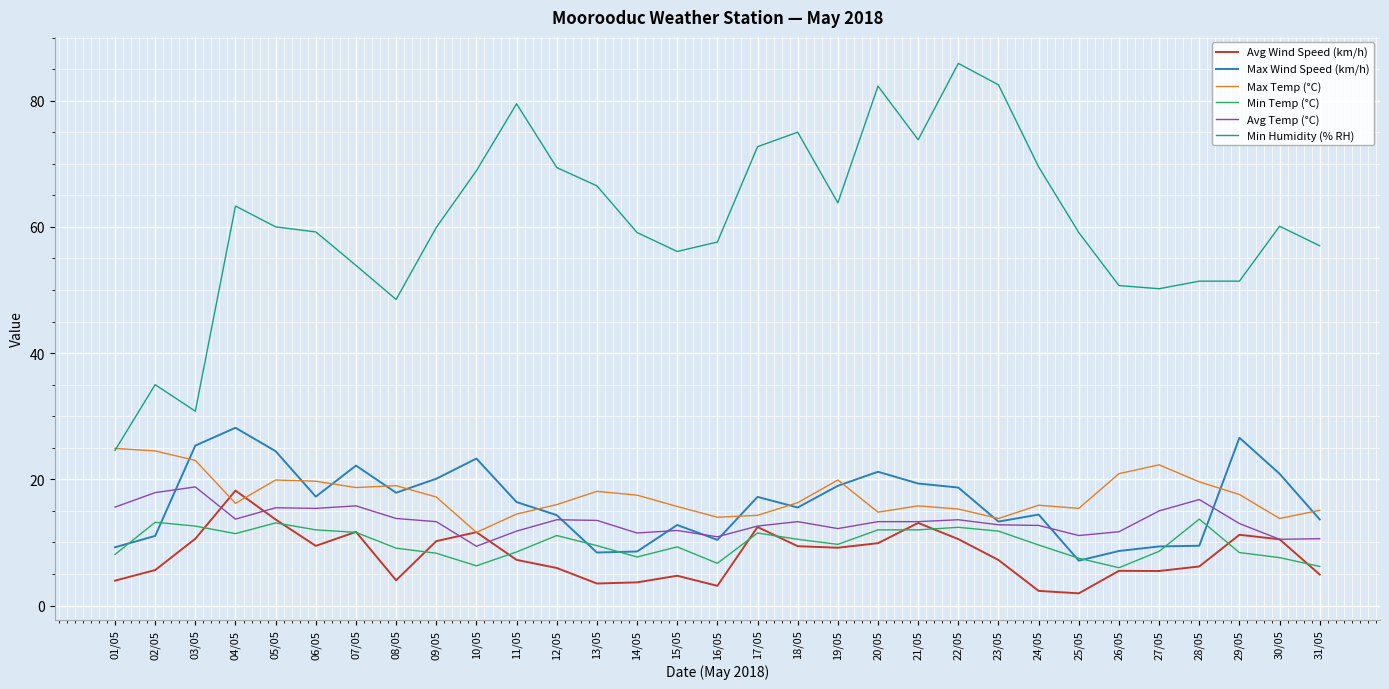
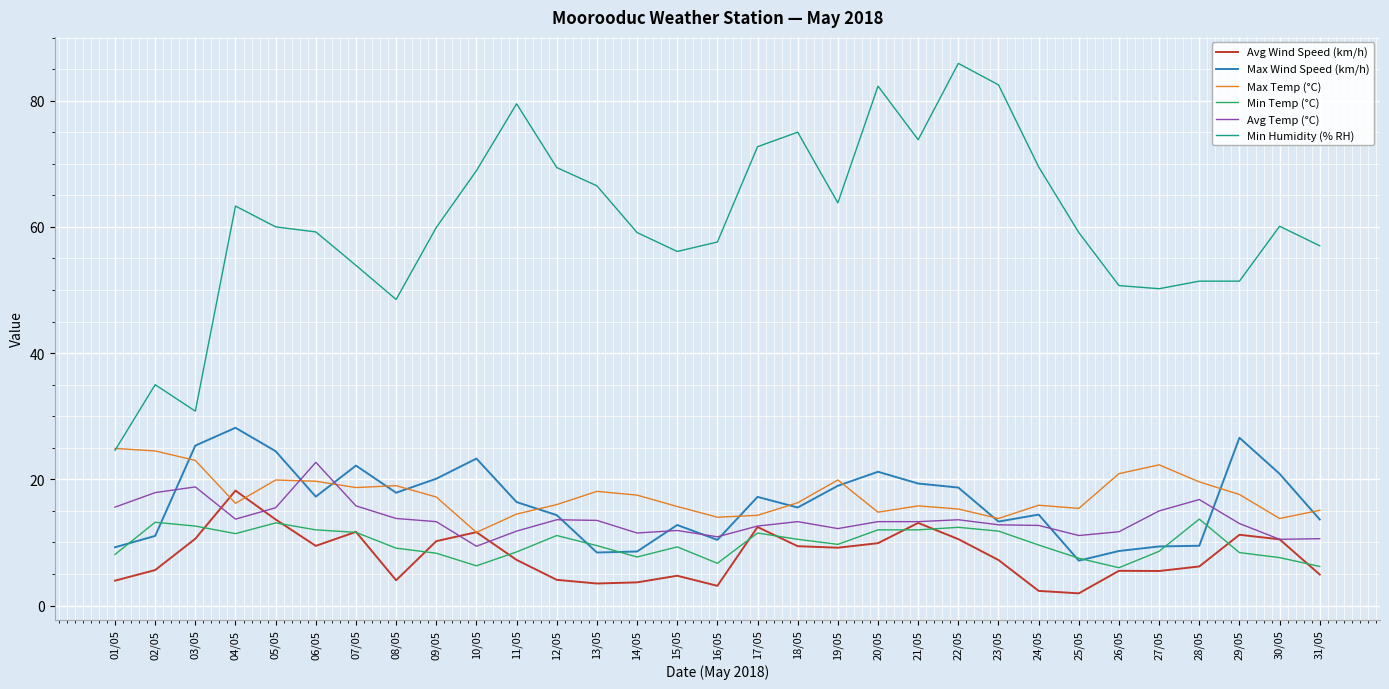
  {
    "Avg Wind Speed (km/h)": {
      "01/05": 4,
      "02/05": 6,
      "03/05": 11,
      "04/05": 18,
      "05/05": 14,
      "06/05": 9,
      "08/05": 4,
      "09/05": 10,
      "11/05": 7,
-     "12/05": 6,
+     "12/05": 4,
      "13/05": 4,
      "14/05": 4,
      "15/05": 5,
      "16/05": 3,
      "18/05": 9,
      "19/05": 9,
      "20/05": 10,
      "22/05": 11,
      "23/05": 7,
      "24/05": 2,
      "25/05": 2,
      "26/05": 6,
      "27/05": 5,
      "28/05": 6,
      "29/05": 11,
      "31/05": 5
    },
    "Max Wind Speed (km/h)": {
      "01/05": 9,
      "02/05": 11,
      "03/05": 25,
      "04/05": 28,
      "05/05": 24,
      "06/05": 17,
      "07/05": 22,
      "08/05": 18,
      "09/05": 20,
      "10/05": 23,
      "11/05": 16,
      "12/05": 14,
      "13/05": 8,
      "14/05": 9,
      "15/05": 13,
      "16/05": 10,
      "17/05": 17,
      "18/05": 16,
      "19/05": 19,
      "20/05": 21,
      "21/05": 19,
      "22/05": 19,
      "23/05": 13,
      "24/05": 14,
      "26/05": 9,
      "27/05": 9,
      "28/05": 9,
      "29/05": 27,
      "30/05": 21,
      "31/05": 14
    },
    "Max Temp (°C)": {
      "02/05": 25,
      "03/05": 23,
      "04/05": 16,
      "05/05": 20,
      "06/05": 20,
      "07/05": 19,
      "08/05": 19,
      "09/05": 17,
      "11/05": 15,
      "12/05": 16,
      "13/05": 18,
      "14/05": 18,
      "15/05": 16,
      "16/05": 14,
      "17/05": 14,
      "18/05": 16,
      "19/05": 20,
      "20/05": 15,
      "21/05": 16,
      "22/05": 15,
      "23/05": 14,
      "24/05": 16,
      "25/05": 15,
      "26/05": 21,
      "27/05": 22,
      "28/05": 20,
      "29/05": 18,
      "30/05": 14,
      "31/05": 15
    },
    "Avg Temp (°C)": {
      "01/05": 16,
      "02/05": 18,
      "03/05": 19,
      "04/05": 14,
      "05/05": 16,
-     "06/05": 15,
+     "06/05": 23,
      "07/05": 16,
      "08/05": 14,
      "09/05": 13,
      "10/05": 9,
      "11/05": 12,
      "12/05": 14,
      "13/05": 14,
      "14/05": 12,
      "15/05": 12,
      "16/05": 11,
      "18/05": 13,
      "19/05": 12,
      "20/05": 13,
      "22/05": 14,
      "23/05": 13,
      "24/05": 13,
      "25/05": 11,
      "26/05": 12,
      "27/05": 15,
      "28/05": 17,
      "29/05": 13,
      "31/05": 11
    }
  }
